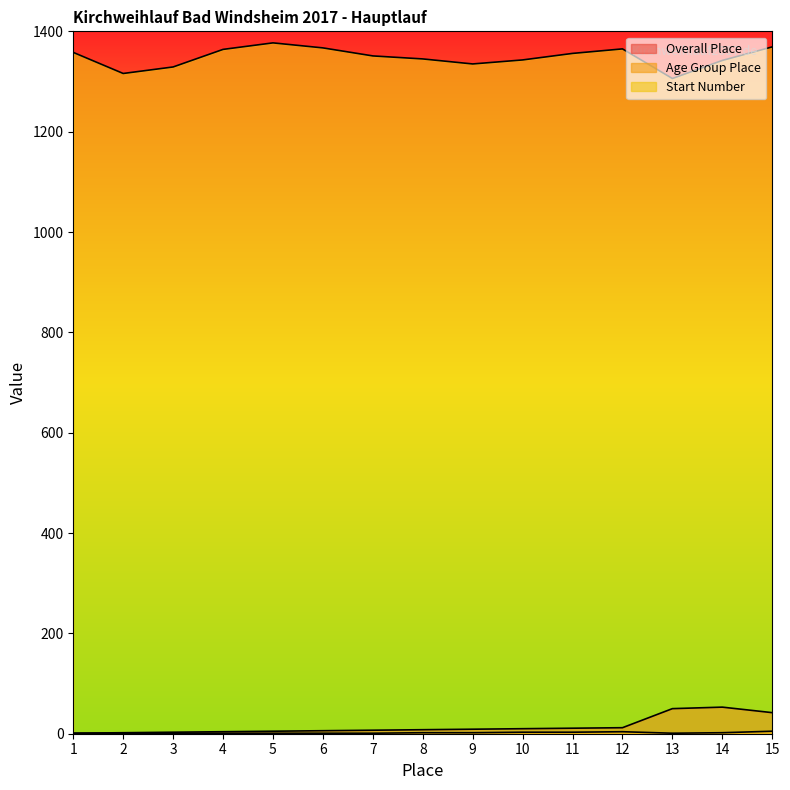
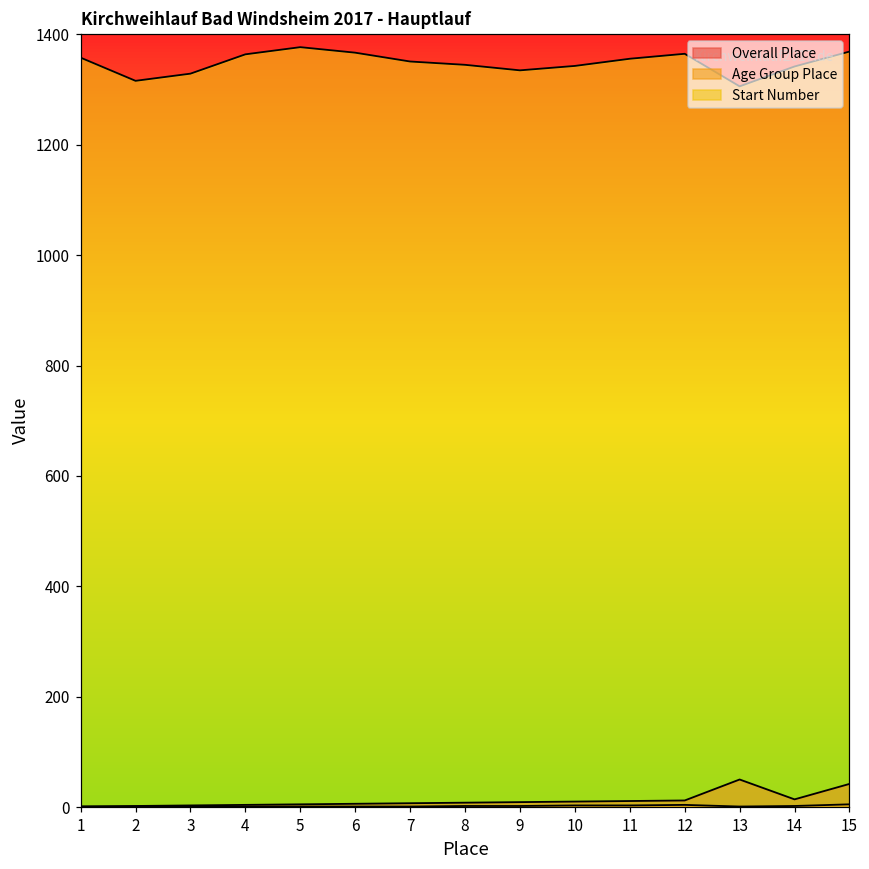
  {
    "Overall Place": {
      "7": 10,
      "8": 10,
      "9": 10,
      "10": 10,
      "11": 10,
      "12": 10,
      "13": 50,
-     "14": 50,
+     "14": 10,
      "15": 40
    }
  }
